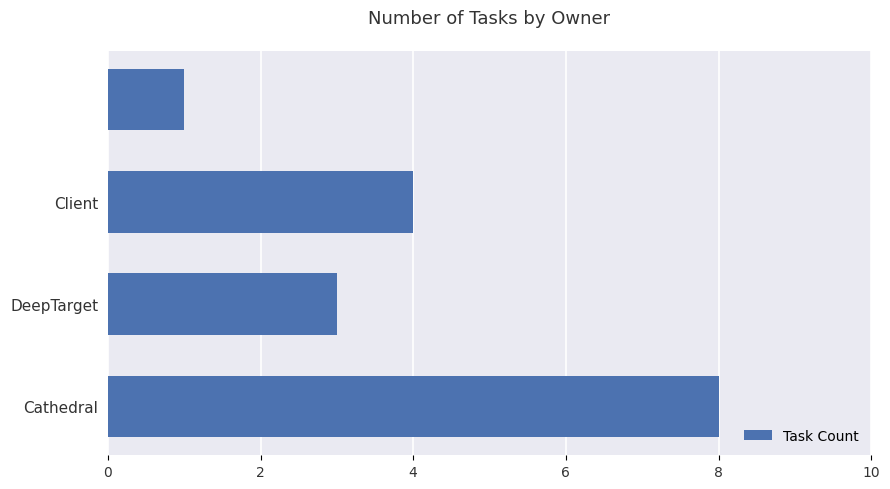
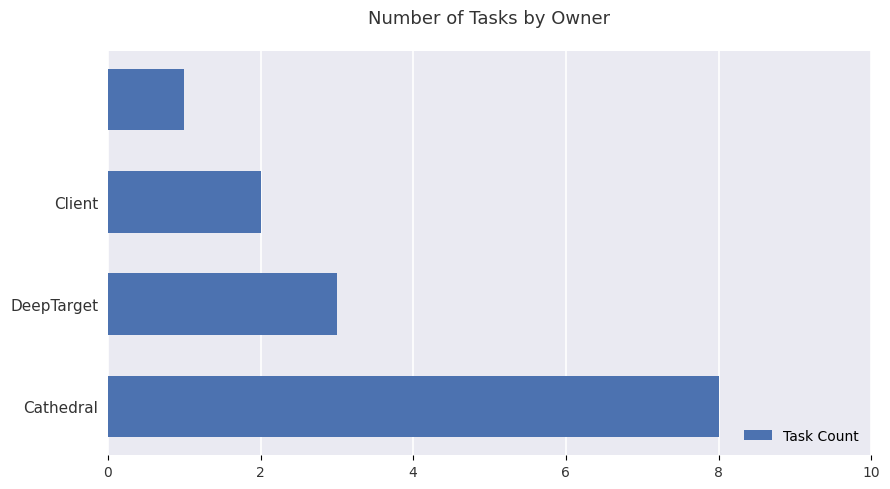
  {
-   "Client": 4,
+   "Client": 2,
    "DeepTarget": 3,
    "Cathedral": 8
  }
